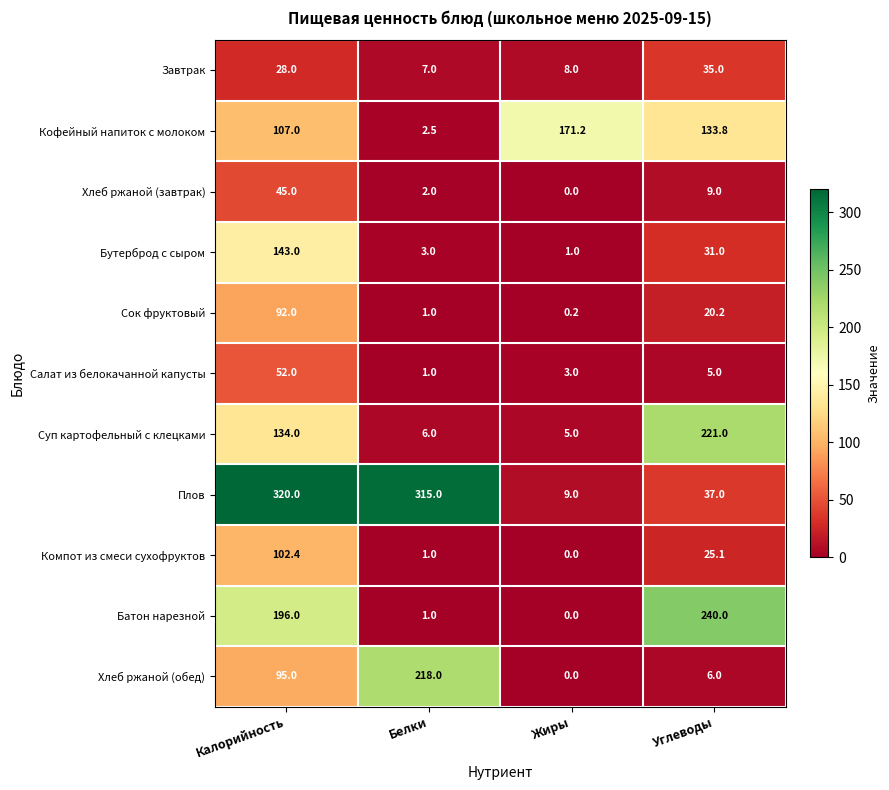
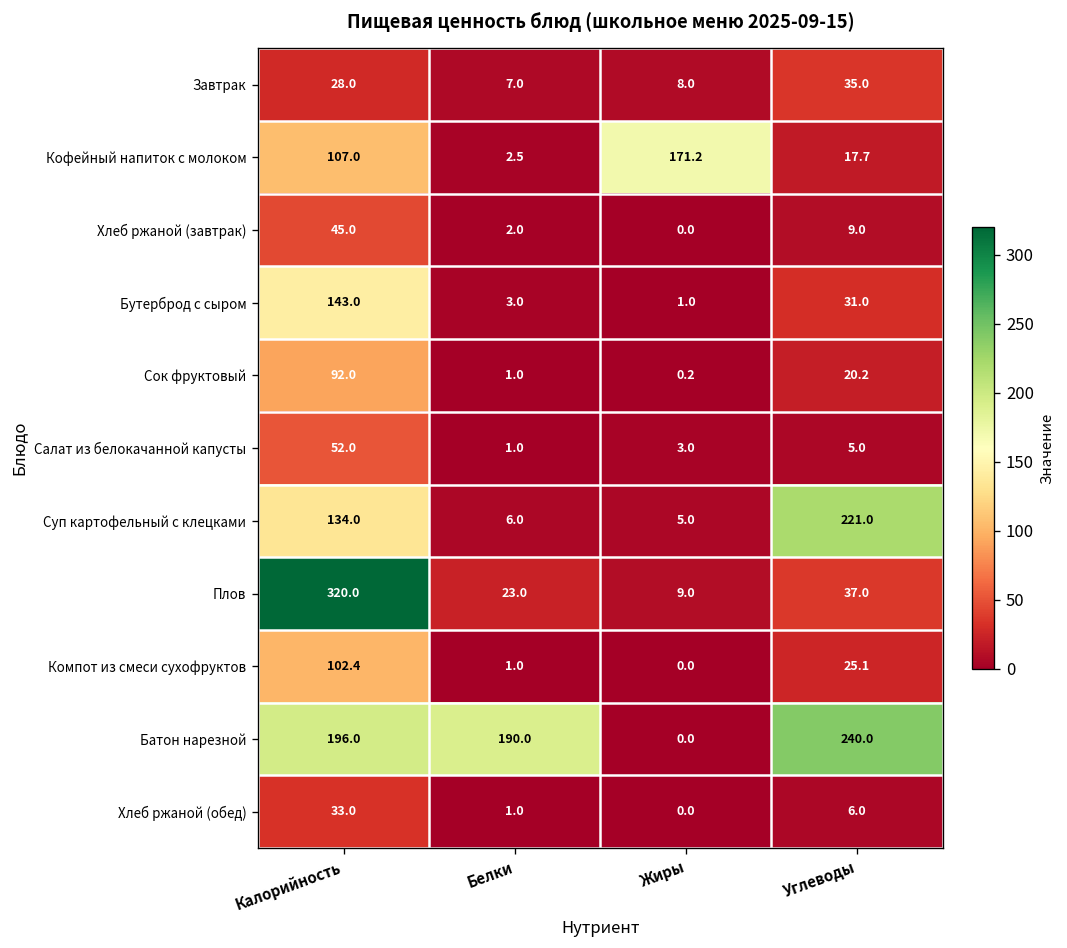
  {
    "Завтрак": {
      "Калорийность": 28.0,
      "Белки": 7.0,
      "Жиры": 8.0,
      "Углеводы": 35.0
    },
    "Кофейный напиток с молоком": {
      "Калорийность": 107.0,
      "Белки": 2.5,
      "Жиры": 171.2,
-     "Углеводы": 133.8
+     "Углеводы": 17.7
    },
    "Хлеб ржаной (завтрак)": {
      "Калорийность": 45.0,
      "Белки": 2.0,
      "Жиры": 0.0,
      "Углеводы": 9.0
    },
    "Бутерброд с сыром": {
      "Калорийность": 143.0,
      "Белки": 3.0,
      "Жиры": 1.0,
      "Углеводы": 31.0
    },
    "Сок фруктовый": {
      "Калорийность": 92.0,
      "Белки": 1.0,
      "Жиры": 0.2,
      "Углеводы": 20.2
    },
    "Салат из белокачанной капусты": {
      "Калорийность": 52.0,
      "Белки": 1.0,
      "Жиры": 3.0,
      "Углеводы": 5.0
    },
    "Суп картофельный с клецками": {
      "Калорийность": 134.0,
      "Белки": 6.0,
      "Жиры": 5.0,
      "Углеводы": 221.0
    },
    "Плов": {
      "Калорийность": 320.0,
-     "Белки": 315.0,
+     "Белки": 23.0,
      "Жиры": 9.0,
      "Углеводы": 37.0
    },
    "Компот из смеси сухофруктов": {
      "Калорийность": 102.4,
      "Белки": 1.0,
      "Жиры": 0.0,
      "Углеводы": 25.1
    },
    "Батон нарезной": {
      "Калорийность": 196.0,
-     "Белки": 1.0,
+     "Белки": 190.0,
      "Жиры": 0.0,
      "Углеводы": 240.0
    },
    "Хлеб ржаной (обед)": {
-     "Калорийность": 95.0,
-     "Белки": 218.0,
+     "Калорийность": 33.0,
+     "Белки": 1.0,
      "Жиры": 0.0,
      "Углеводы": 6.0
    }
  }
